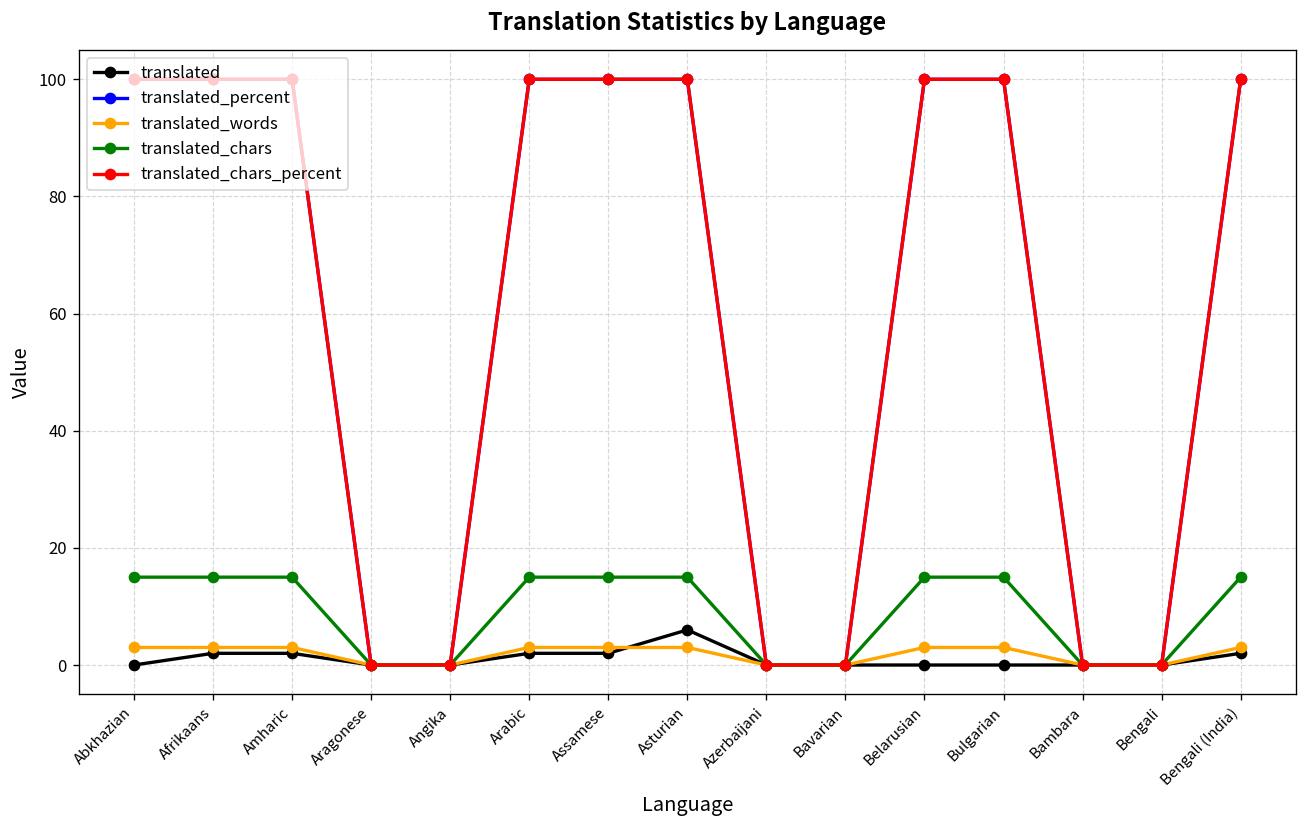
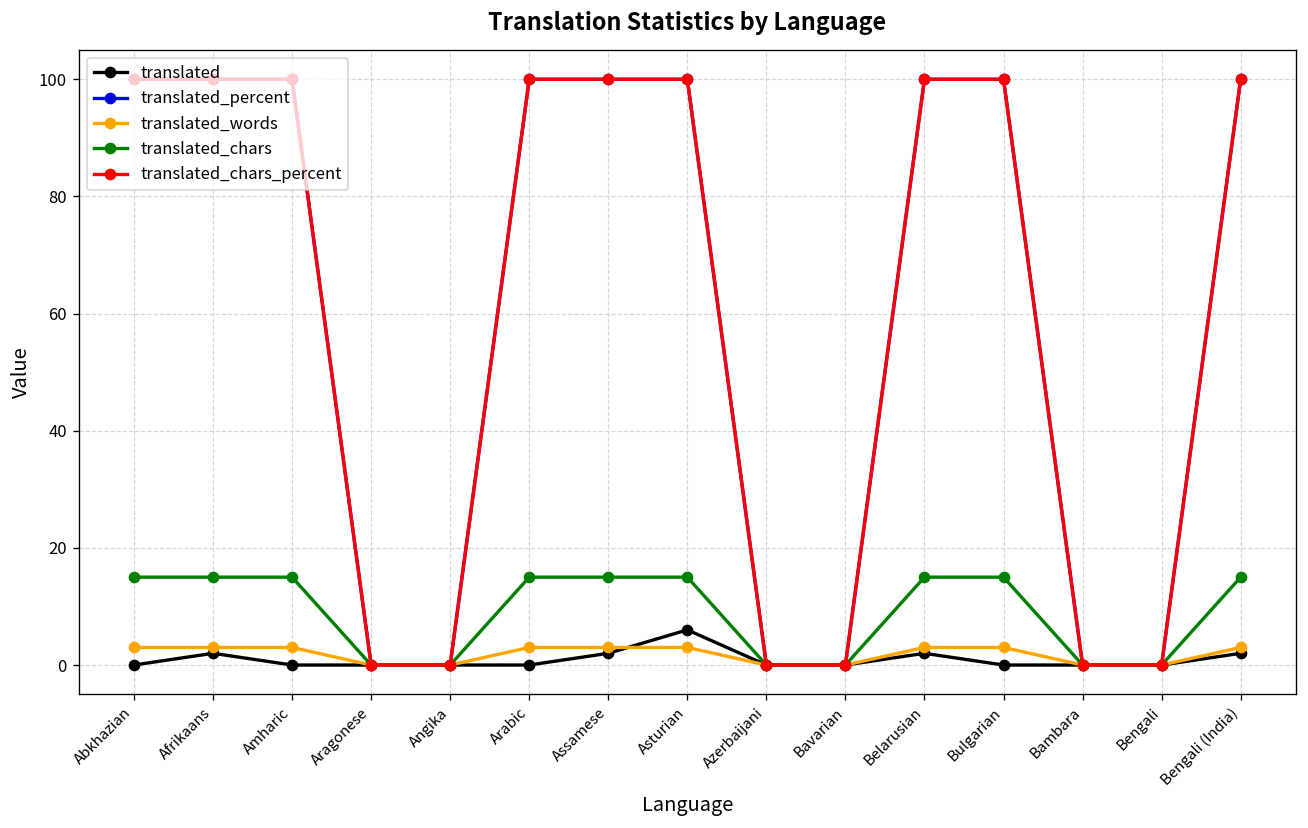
  {
    "translated": {
      "Abkhazian": 0,
      "Afrikaans": 2,
-     "Amharic": 2,
-     "Arabic": 2,
+     "Amharic": 0,
+     "Arabic": 0,
      "Assamese": 2,
      "Asturian": 6,
-     "Belarusian": 0,
+     "Belarusian": 2,
      "Bulgarian": 0,
      "Bengali (India)": 2
    },
    "translated_chars_percent": {
      "Arabic": 100,
      "Assamese": 100,
      "Asturian": 100,
      "Belarusian": 100,
      "Bulgarian": 100,
      "Bengali (India)": 100
    },
    "translated_words": {
      "Abkhazian": 3,
      "Afrikaans": 3,
      "Amharic": 3,
      "Arabic": 3,
      "Assamese": 3,
      "Asturian": 3,
      "Belarusian": 3,
      "Bulgarian": 3,
      "Bengali (India)": 3
    },
    "translated_chars": {
      "Abkhazian": 15,
      "Afrikaans": 15,
      "Amharic": 15,
      "Arabic": 15,
      "Assamese": 15,
      "Asturian": 15,
      "Belarusian": 15,
      "Bulgarian": 15,
      "Bengali (India)": 15
    }
  }
